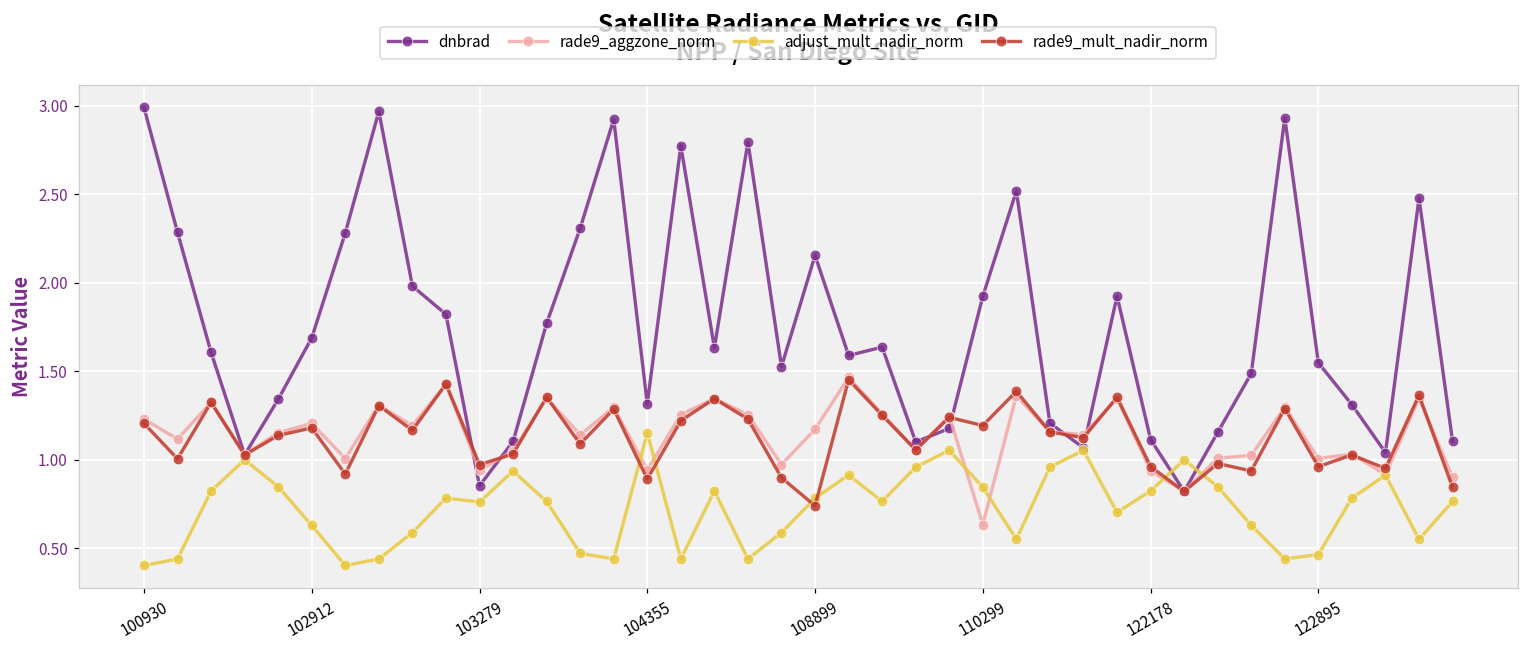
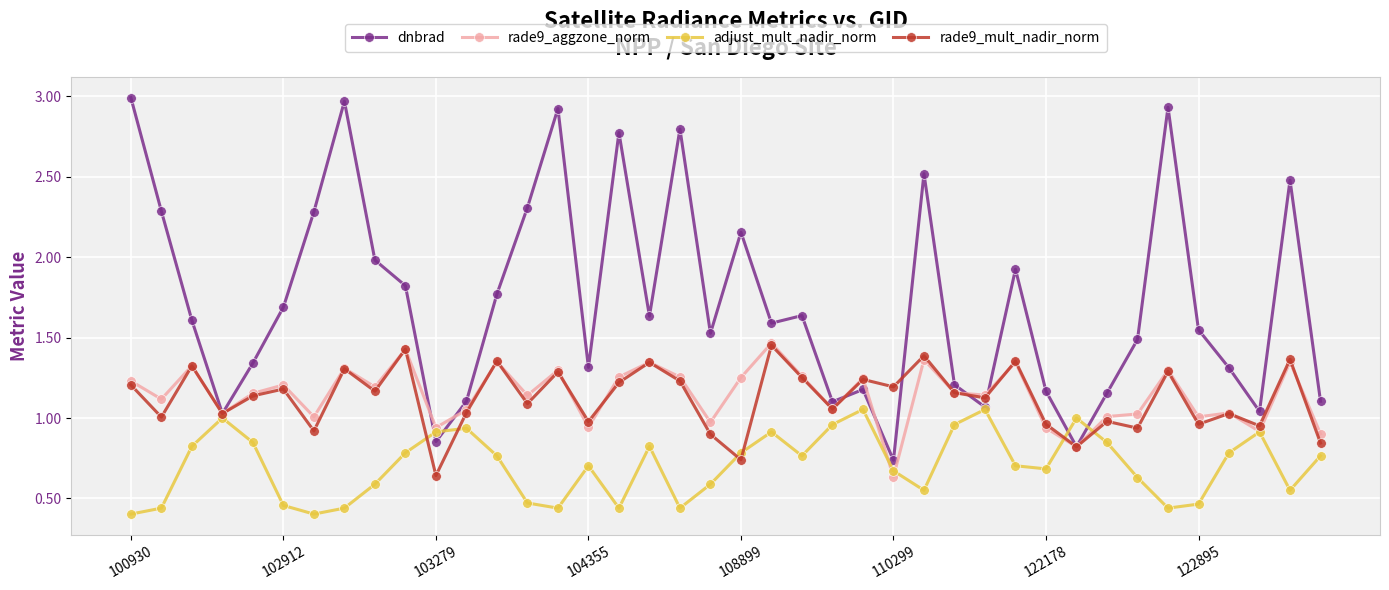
  {
    "dnbrad": {
      "100930": 2.99,
      "102912": 1.69,
      "103279": 0.85,
      "104355": 1.31,
      "108899": 2.15,
-     "110299": 1.92,
-     "122178": 1.11,
+     "110299": 0.74,
+     "122178": 1.17,
      "122895": 1.55
    },
    "rade9_aggzone_norm": {
      "100930": 1.23,
      "102912": 1.21,
      "103279": 0.94,
      "104355": 0.94,
-     "108899": 1.17,
+     "108899": 1.25,
      "110299": 0.63,
      "122178": 0.94,
      "122895": 1.01
    },
    "adjust_mult_nadir_norm": {
      "100930": 0.40,
-     "102912": 0.63,
-     "103279": 0.76,
-     "104355": 1.15,
+     "102912": 0.46,
+     "103279": 0.91,
+     "104355": 0.70,
      "108899": 0.78,
-     "110299": 0.85,
-     "122178": 0.82,
+     "110299": 0.67,
+     "122178": 0.68,
      "122895": 0.47
    },
    "rade9_mult_nadir_norm": {
      "100930": 1.21,
      "102912": 1.18,
-     "103279": 0.97,
-     "104355": 0.89,
+     "103279": 0.64,
+     "104355": 0.98,
      "108899": 0.74,
      "110299": 1.19,
      "122178": 0.96,
      "122895": 0.96
    }
  }
